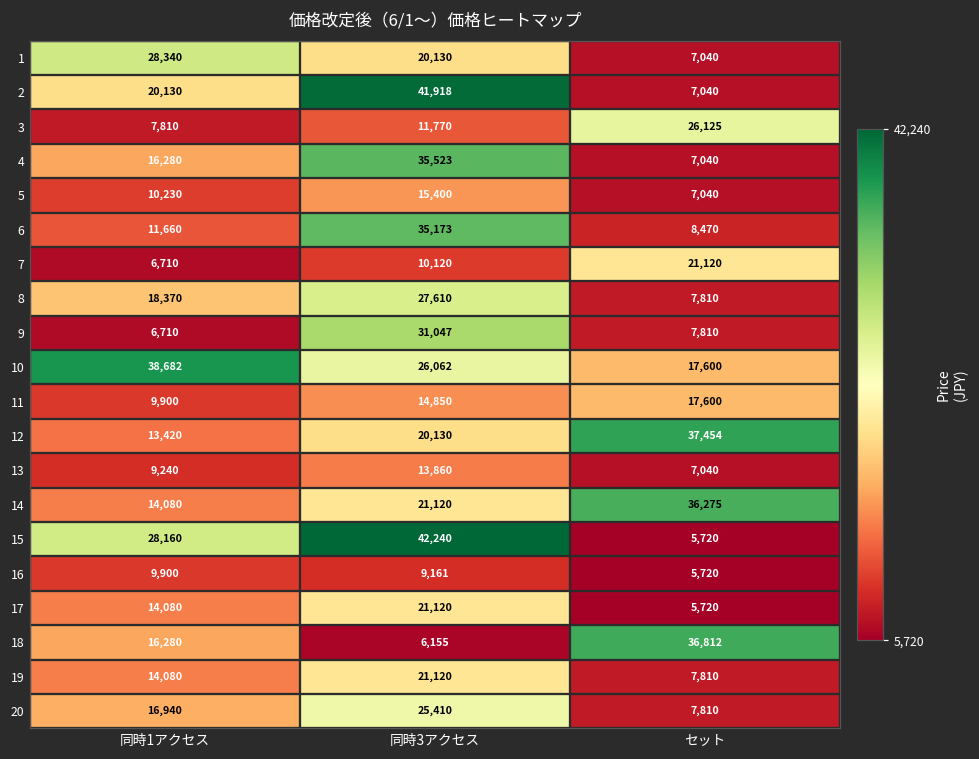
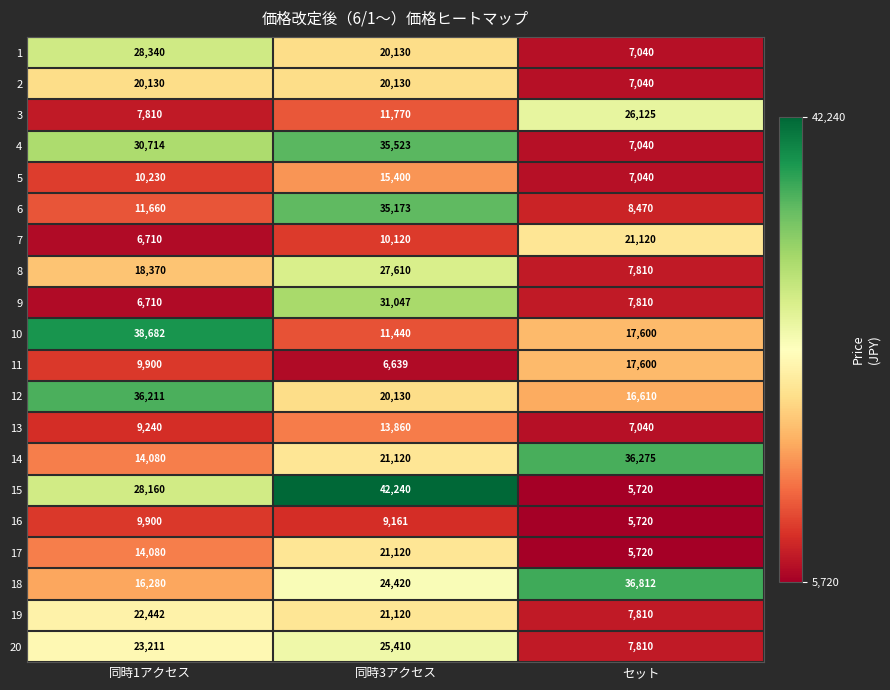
  {
    "1": {
      "同時1アクセス": "28,340",
      "同時3アクセス": "20,130",
      "セット": "7,040"
    },
    "2": {
      "同時1アクセス": "20,130",
-     "同時3アクセス": "41,918",
+     "同時3アクセス": "20,130",
      "セット": "7,040"
    },
    "3": {
      "同時1アクセス": "7,810",
      "同時3アクセス": "11,770",
      "セット": "26,125"
    },
    "4": {
-     "同時1アクセス": "16,280",
+     "同時1アクセス": "30,714",
      "同時3アクセス": "35,523",
      "セット": "7,040"
    },
    "5": {
      "同時1アクセス": "10,230",
      "同時3アクセス": "15,400",
      "セット": "7,040"
    },
    "6": {
      "同時1アクセス": "11,660",
      "同時3アクセス": "35,173",
      "セット": "8,470"
    },
    "7": {
      "同時1アクセス": "6,710",
      "同時3アクセス": "10,120",
      "セット": "21,120"
    },
    "8": {
      "同時1アクセス": "18,370",
      "同時3アクセス": "27,610",
      "セット": "7,810"
    },
    "9": {
      "同時1アクセス": "6,710",
      "同時3アクセス": "31,047",
      "セット": "7,810"
    },
    "10": {
      "同時1アクセス": "38,682",
-     "同時3アクセス": "26,062",
+     "同時3アクセス": "11,440",
      "セット": "17,600"
    },
    "11": {
      "同時1アクセス": "9,900",
-     "同時3アクセス": "14,850",
+     "同時3アクセス": "6,639",
      "セット": "17,600"
    },
    "12": {
-     "同時1アクセス": "13,420",
+     "同時1アクセス": "36,211",
      "同時3アクセス": "20,130",
-     "セット": "37,454"
+     "セット": "16,610"
    },
    "13": {
      "同時1アクセス": "9,240",
      "同時3アクセス": "13,860",
      "セット": "7,040"
    },
    "14": {
      "同時1アクセス": "14,080",
      "同時3アクセス": "21,120",
      "セット": "36,275"
    },
    "15": {
      "同時1アクセス": "28,160",
      "同時3アクセス": "42,240",
      "セット": "5,720"
    },
    "16": {
      "同時1アクセス": "9,900",
      "同時3アクセス": "9,161",
      "セット": "5,720"
    },
    "17": {
      "同時1アクセス": "14,080",
      "同時3アクセス": "21,120",
      "セット": "5,720"
    },
    "18": {
      "同時1アクセス": "16,280",
-     "同時3アクセス": "6,155",
+     "同時3アクセス": "24,420",
      "セット": "36,812"
    },
    "19": {
-     "同時1アクセス": "14,080",
+     "同時1アクセス": "22,442",
      "同時3アクセス": "21,120",
      "セット": "7,810"
    },
    "20": {
-     "同時1アクセス": "16,940",
+     "同時1アクセス": "23,211",
      "同時3アクセス": "25,410",
      "セット": "7,810"
    }
  }
